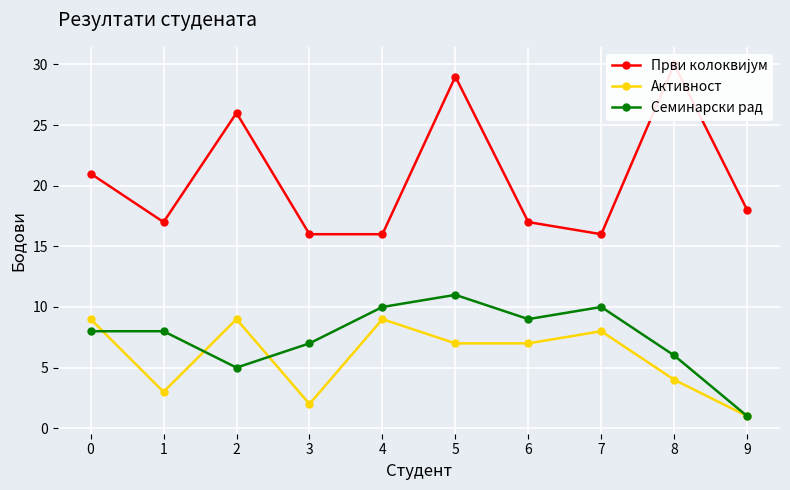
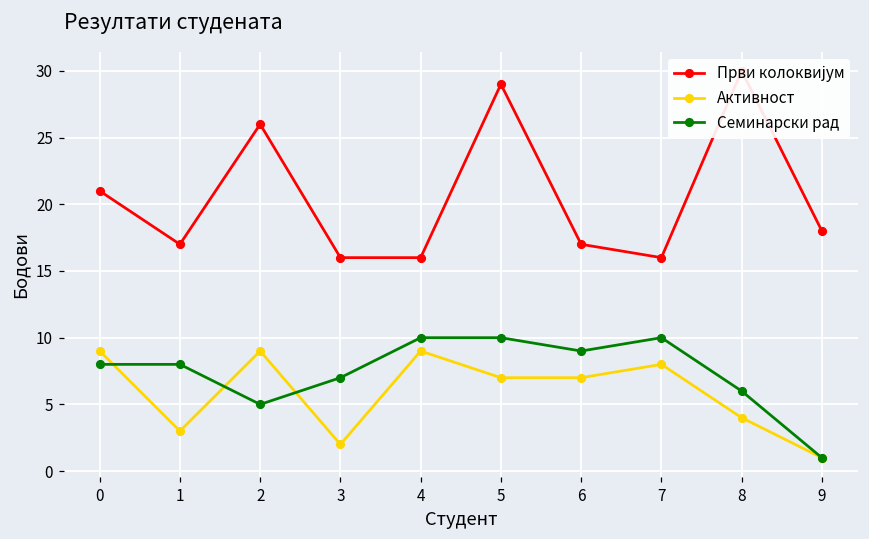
  {
    "Први колоквијум": {
      "0": 21,
      "1": 17,
      "2": 26,
      "3": 16,
      "4": 16,
      "5": 29,
      "6": 17,
      "7": 16,
      "9": 18
    },
    "Активност": {
      "0": 9,
      "1": 3,
      "2": 9,
      "3": 2,
      "4": 9,
      "5": 7,
      "6": 7,
      "7": 8,
      "8": 4
    },
    "Семинарски рад": {
      "0": 8,
      "1": 8,
      "2": 5,
      "3": 7,
      "4": 10,
-     "5": 11,
+     "5": 10,
      "6": 9,
      "7": 10,
      "8": 6
    }
  }
